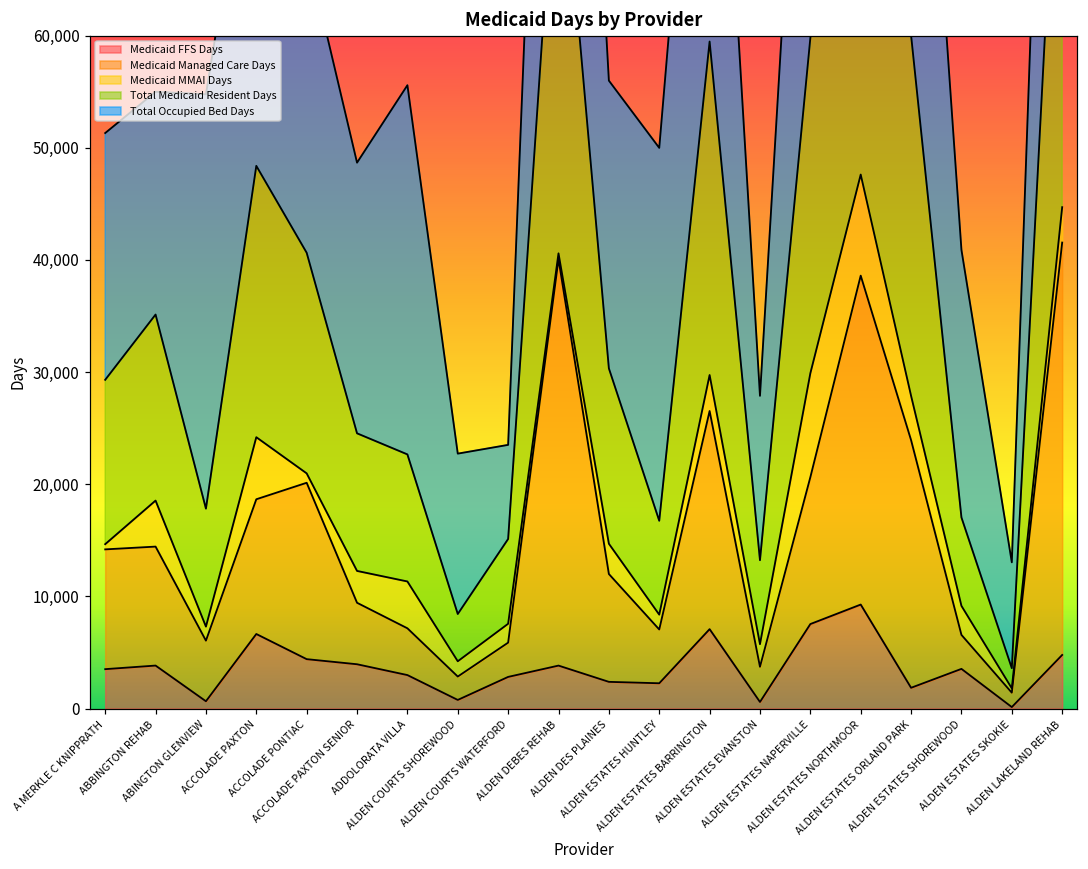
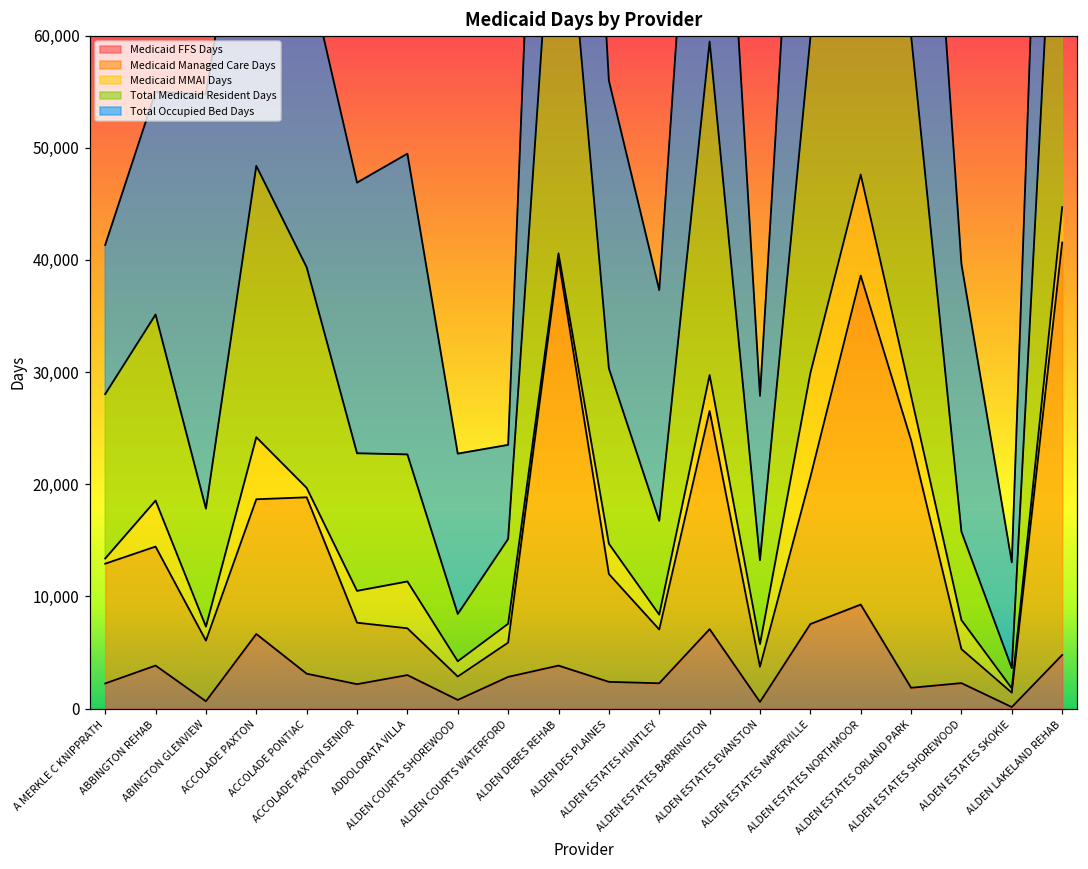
  {
    "Medicaid FFS Days": {
-     "A MERKLE C KNIPPRATH": "3,500",
+     "A MERKLE C KNIPPRATH": "2,200",
      "ABBINGTON REHAB": "3,800",
      "ABINGTON GLENVIEW": "600",
      "ACCOLADE PAXTON": "6,600",
-     "ACCOLADE PONTIAC": "4,400",
-     "ACCOLADE PAXTON SENIOR": "3,900",
+     "ACCOLADE PONTIAC": "3,100",
+     "ACCOLADE PAXTON SENIOR": "2,200",
      "ADDOLORATA VILLA": "3,000",
      "ALDEN COURTS SHOREWOOD": "800",
      "ALDEN COURTS WATERFORD": "2,800",
      "ALDEN DEBES REHAB": "3,800",
      "ALDEN DES PLAINES": "2,400",
      "ALDEN ESTATES HUNTLEY": "2,300",
      "ALDEN ESTATES BARRINGTON": "7,100",
      "ALDEN ESTATES EVANSTON": "600",
      "ALDEN ESTATES NAPERVILLE": "7,500",
      "ALDEN ESTATES NORTHMOOR": "9,300",
      "ALDEN ESTATES ORLAND PARK": "1,900",
-     "ALDEN ESTATES SHOREWOOD": "3,500",
+     "ALDEN ESTATES SHOREWOOD": "2,300",
      "ALDEN ESTATES SKOKIE": "100",
      "ALDEN LAKELAND REHAB": "4,800"
    },
    "Total Medicaid Resident Days": {
      "A MERKLE C KNIPPRATH": "14,700",
      "ABBINGTON REHAB": "16,600",
      "ABINGTON GLENVIEW": "10,500",
      "ACCOLADE PAXTON": "24,200",
      "ACCOLADE PONTIAC": "19,700",
      "ACCOLADE PAXTON SENIOR": "12,300",
      "ADDOLORATA VILLA": "11,300",
      "ALDEN COURTS SHOREWOOD": "4,200",
      "ALDEN COURTS WATERFORD": "7,600",
      "ALDEN DES PLAINES": "15,600",
      "ALDEN ESTATES HUNTLEY": "8,400",
      "ALDEN ESTATES BARRINGTON": "29,700",
      "ALDEN ESTATES EVANSTON": "7,500",
      "ALDEN ESTATES NAPERVILLE": "29,900",
      "ALDEN ESTATES ORLAND PARK": "32,100",
      "ALDEN ESTATES SHOREWOOD": "7,900",
      "ALDEN ESTATES SKOKIE": "1,800"
    },
    "Total Occupied Bed Days": {
-     "A MERKLE C KNIPPRATH": "22,000",
+     "A MERKLE C KNIPPRATH": "13,300",
      "ACCOLADE PAXTON SENIOR": "24,100",
-     "ADDOLORATA VILLA": "32,900",
+     "ADDOLORATA VILLA": "26,800",
      "ALDEN COURTS SHOREWOOD": "14,300",
      "ALDEN COURTS WATERFORD": "8,400",
      "ALDEN DES PLAINES": "25,700",
-     "ALDEN ESTATES HUNTLEY": "33,200",
+     "ALDEN ESTATES HUNTLEY": "20,600",
      "ALDEN ESTATES EVANSTON": "14,700",
      "ALDEN ESTATES SHOREWOOD": "23,900",
      "ALDEN ESTATES SKOKIE": "9,400"
    }
  }
